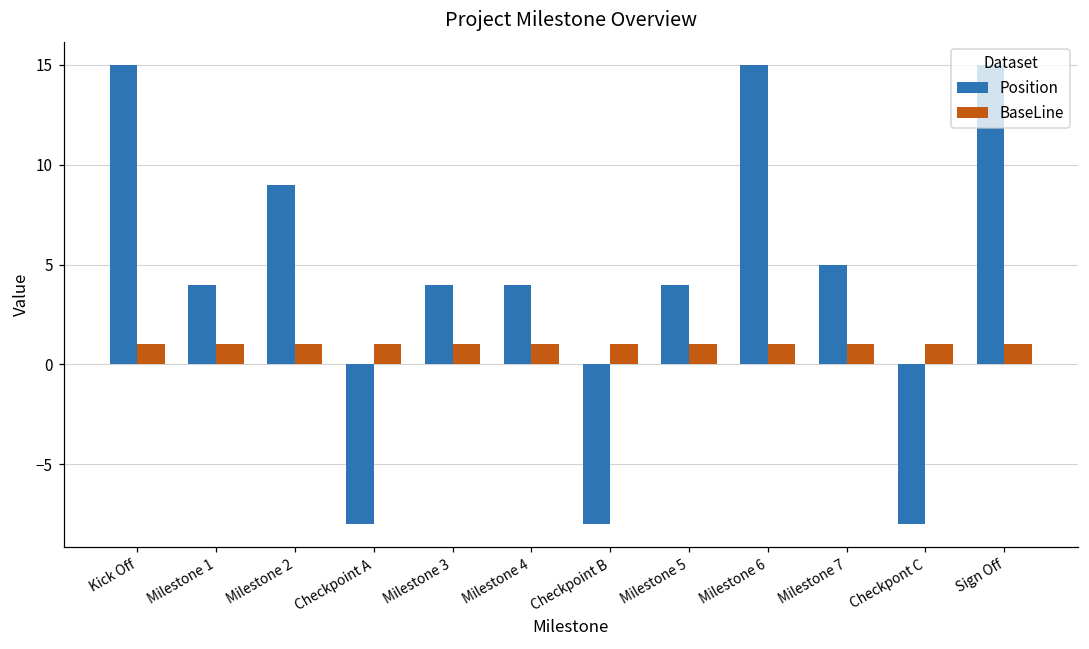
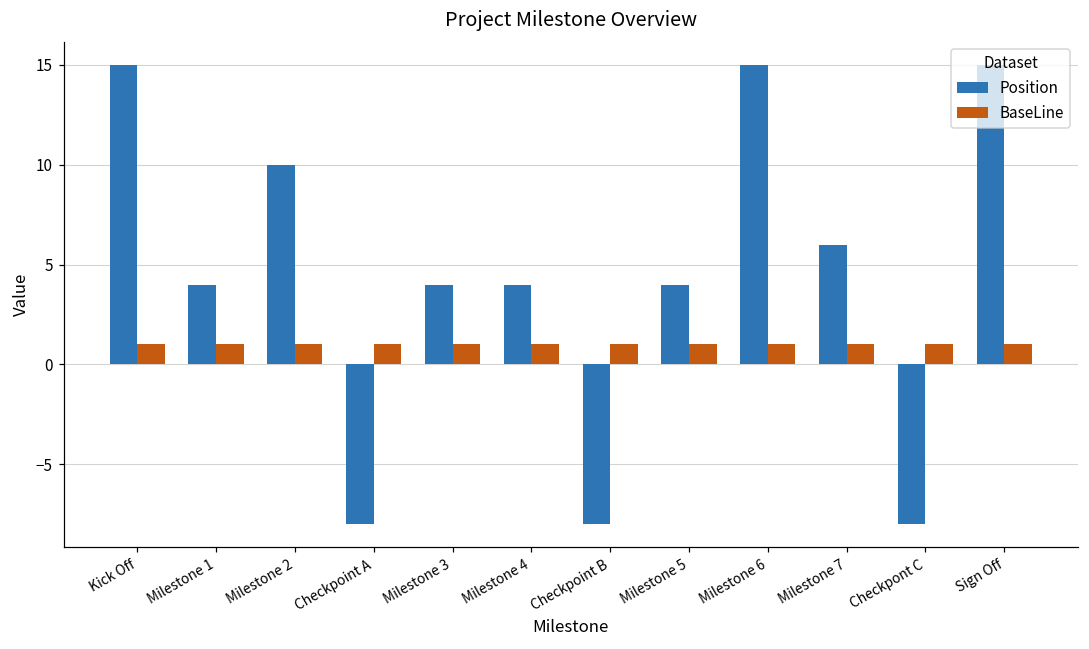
  {
    "Position": {
      "Kick Off": 15,
      "Milestone 1": 4,
-     "Milestone 2": 9,
+     "Milestone 2": 10,
      "Checkpoint A": -8,
      "Milestone 3": 4,
      "Milestone 4": 4,
      "Checkpoint B": -8,
      "Milestone 5": 4,
      "Milestone 6": 15,
-     "Milestone 7": 5,
+     "Milestone 7": 6,
      "Checkpont C": -8
    },
    "BaseLine": {
      "Kick Off": 1,
      "Milestone 1": 1,
      "Milestone 2": 1,
      "Checkpoint A": 1,
      "Milestone 3": 1,
      "Milestone 4": 1,
      "Checkpoint B": 1,
      "Milestone 5": 1,
      "Milestone 6": 1,
      "Milestone 7": 1,
      "Checkpont C": 1,
      "Sign Off": 1
    }
  }
